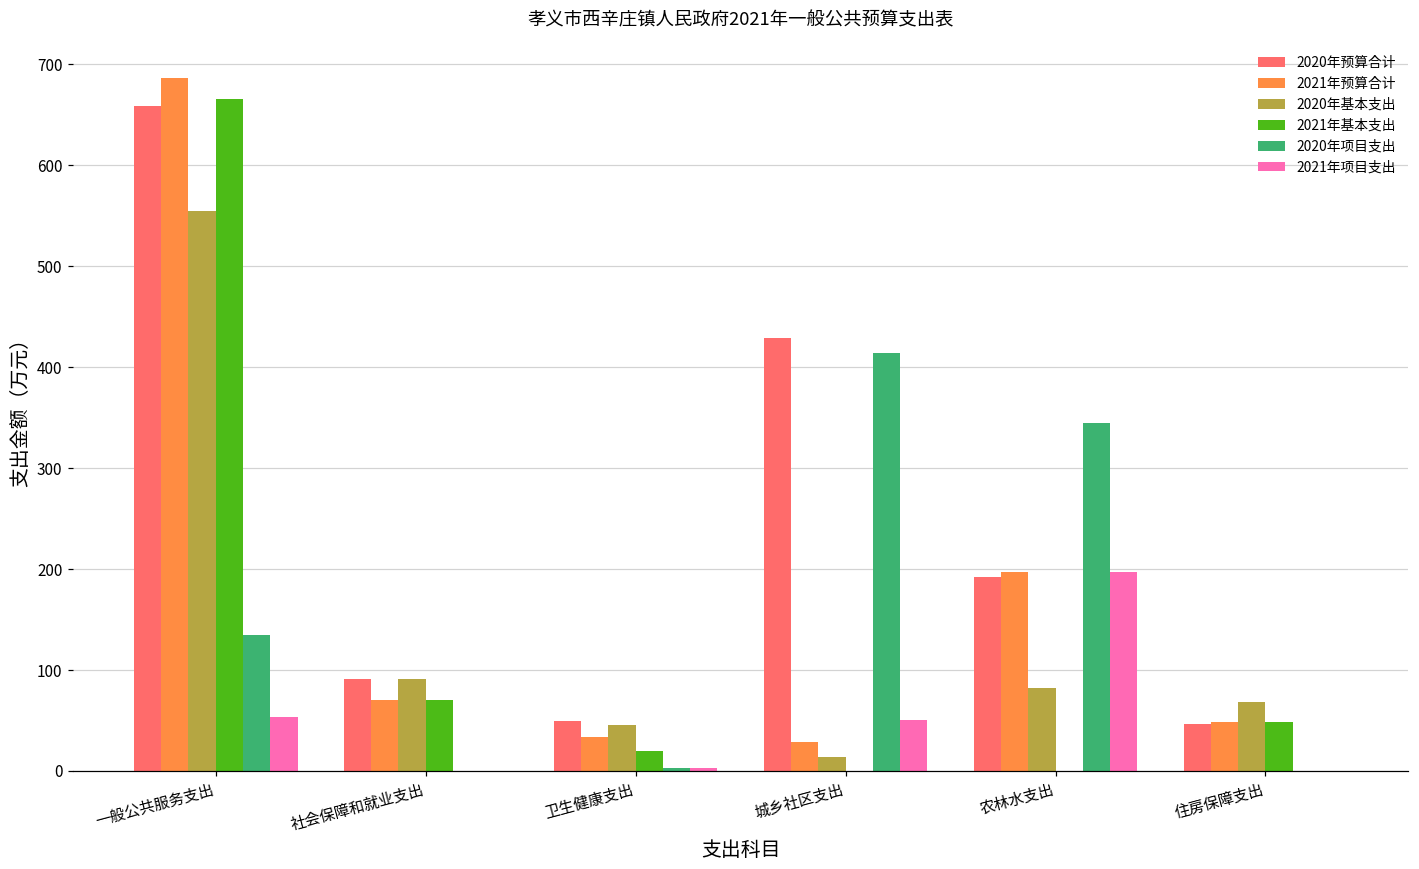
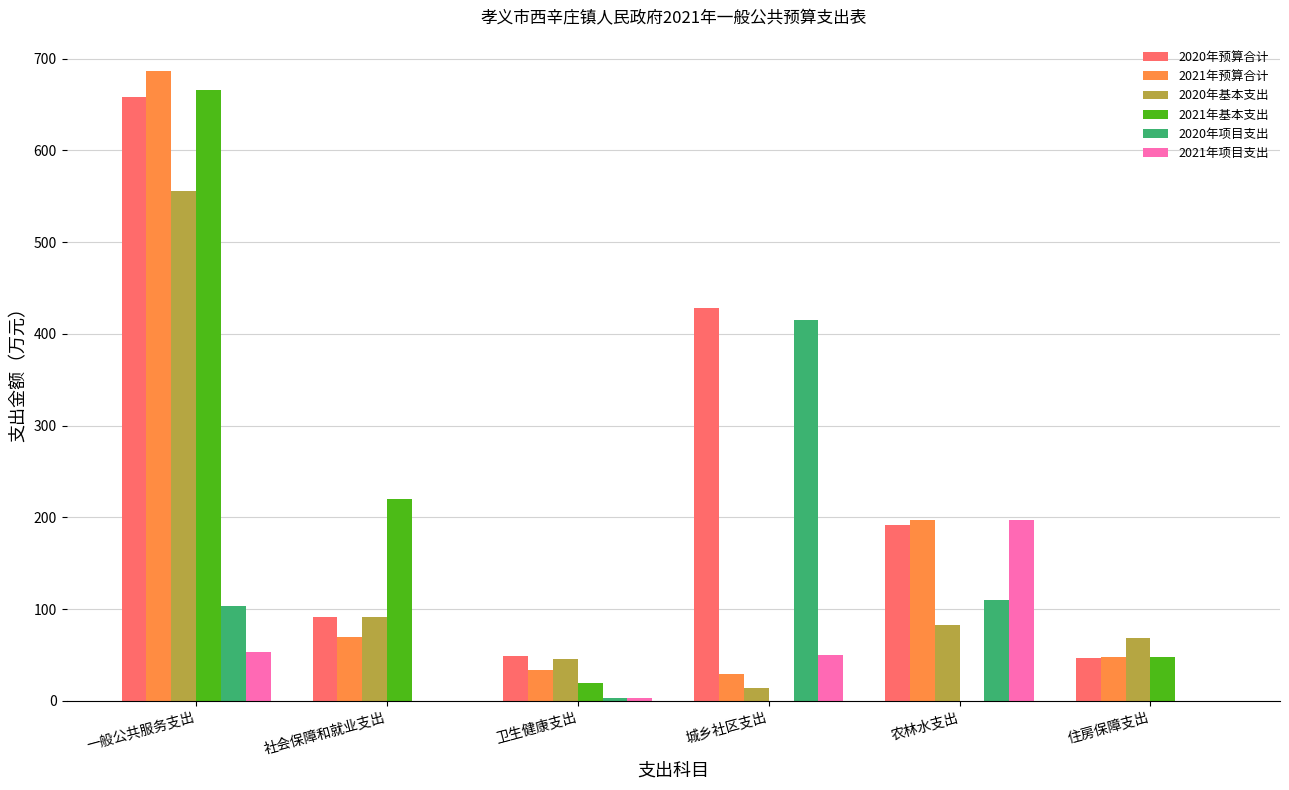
  {
    "2020年基本支出": {
      "一般公共服务支出": 560,
      "社会保障和就业支出": 90,
      "卫生健康支出": 50,
      "城乡社区支出": 10,
      "农林水支出": 80,
      "住房保障支出": 70
    },
    "2021年基本支出": {
      "一般公共服务支出": 670,
-     "社会保障和就业支出": 70,
+     "社会保障和就业支出": 220,
      "卫生健康支出": 20,
      "城乡社区支出": 0,
      "农林水支出": 0,
      "住房保障支出": 50
    },
    "2020年项目支出": {
-     "一般公共服务支出": 140,
+     "一般公共服务支出": 100,
      "社会保障和就业支出": 0,
      "卫生健康支出": 0,
      "城乡社区支出": 410,
-     "农林水支出": 340,
+     "农林水支出": 110,
      "住房保障支出": 0
    },
    "2021年项目支出": {
      "一般公共服务支出": 50,
      "社会保障和就业支出": 0,
      "卫生健康支出": 0,
      "城乡社区支出": 50,
      "农林水支出": 200,
      "住房保障支出": 0
    }
  }
